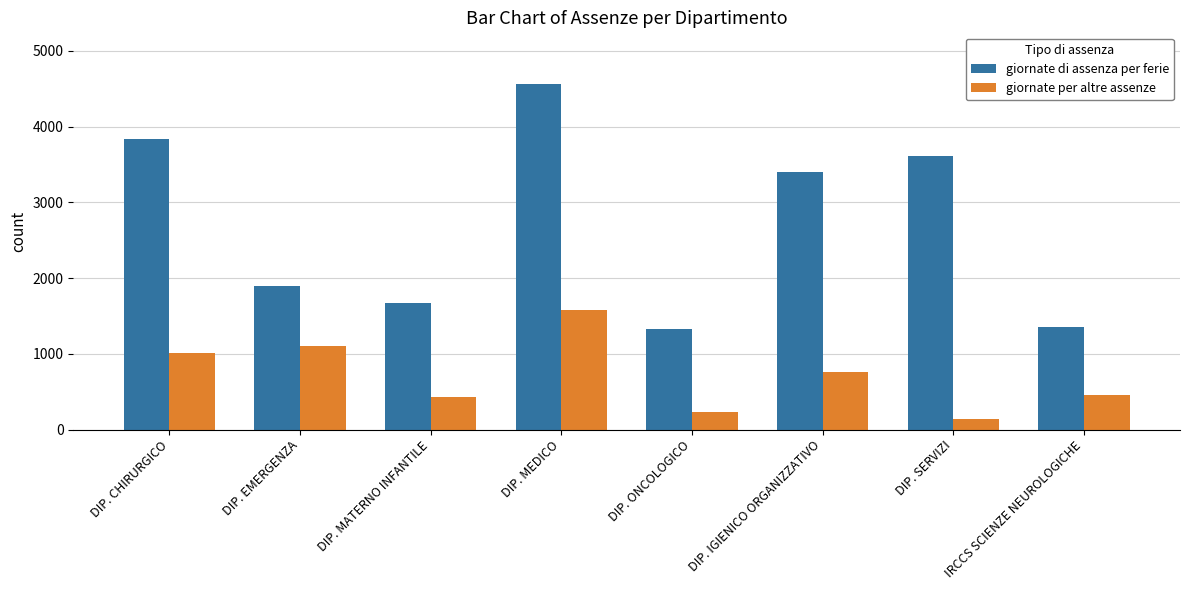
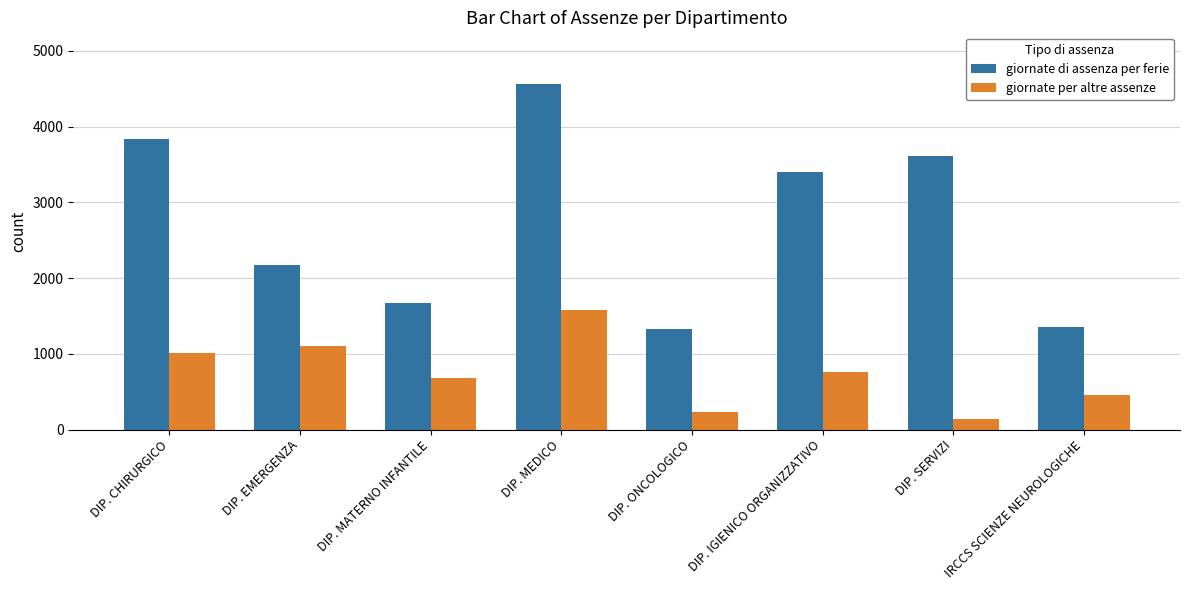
  {
    "giornate di assenza per ferie": {
      "DIP. CHIRURGICO": 3800,
-     "DIP. EMERGENZA": 1900,
+     "DIP. EMERGENZA": 2200,
      "DIP. MATERNO INFANTILE": 1700,
      "DIP. MEDICO": 4600,
      "DIP. ONCOLOGICO": 1300,
      "DIP. IGIENICO ORGANIZZATIVO": 3400,
      "DIP. SERVIZI": 3600,
      "IRCCS SCIENZE NEUROLOGICHE": 1400
    },
    "giornate per altre assenze": {
      "DIP. CHIRURGICO": 1000,
      "DIP. EMERGENZA": 1100,
-     "DIP. MATERNO INFANTILE": 400,
+     "DIP. MATERNO INFANTILE": 700,
      "DIP. MEDICO": 1600,
      "DIP. ONCOLOGICO": 200,
      "DIP. IGIENICO ORGANIZZATIVO": 800,
      "DIP. SERVIZI": 100,
      "IRCCS SCIENZE NEUROLOGICHE": 500
    }
  }
